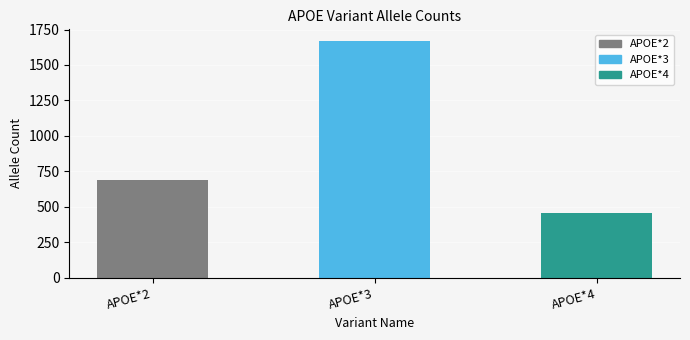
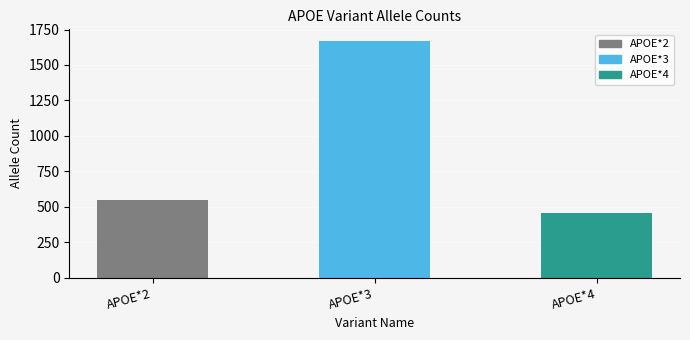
  {
-   "APOE*2": 690,
+   "APOE*2": 550,
    "APOE*3": 1670,
    "APOE*4": 460
  }
